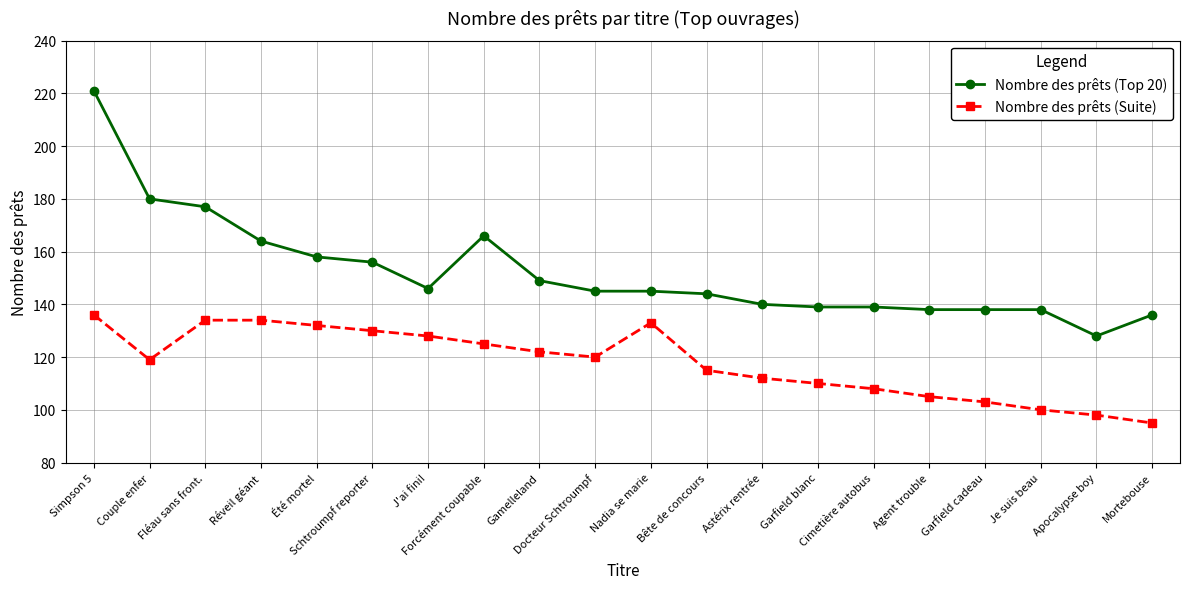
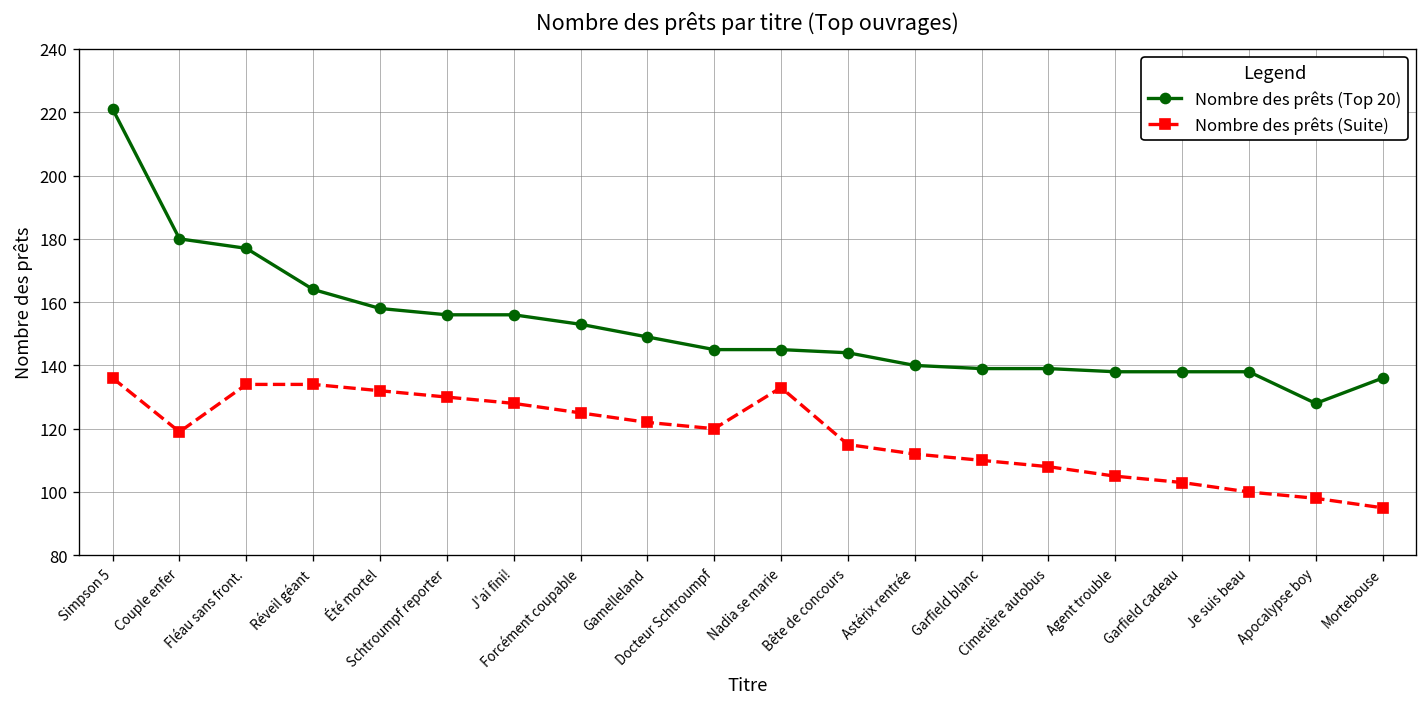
  {
    "Nombre des prêts (Top 20)": {
      "Simpson 5": 221,
      "Couple enfer": 180,
      "Fléau sans front.": 177,
      "Réveil géant": 164,
      "Été mortel": 158,
      "Schtroumpf reporter": 156,
-     "J'ai fini!": 146,
-     "Forcément coupable": 166,
+     "J'ai fini!": 156,
+     "Forcément coupable": 153,
      "Gamelleland": 149,
      "Docteur Schtroumpf": 145,
      "Nadia se marie": 145,
      "Bête de concours": 144,
      "Astérix rentrée": 140,
      "Garfield blanc": 139,
      "Cimetière autobus": 139,
      "Agent trouble": 138,
      "Garfield cadeau": 138,
      "Je suis beau": 138,
      "Apocalypse boy": 128,
      "Mortebouse": 136
    },
    "Nombre des prêts (Suite)": {
      "Simpson 5": 136,
      "Couple enfer": 119,
      "Fléau sans front.": 134,
      "Réveil géant": 134,
      "Été mortel": 132,
      "Schtroumpf reporter": 130,
      "J'ai fini!": 128,
      "Forcément coupable": 125,
      "Gamelleland": 122,
      "Docteur Schtroumpf": 120,
      "Nadia se marie": 133,
      "Bête de concours": 115,
      "Astérix rentrée": 112,
      "Garfield blanc": 110,
      "Cimetière autobus": 108,
      "Agent trouble": 105,
      "Garfield cadeau": 103,
      "Je suis beau": 100,
      "Apocalypse boy": 98,
      "Mortebouse": 95
    }
  }
